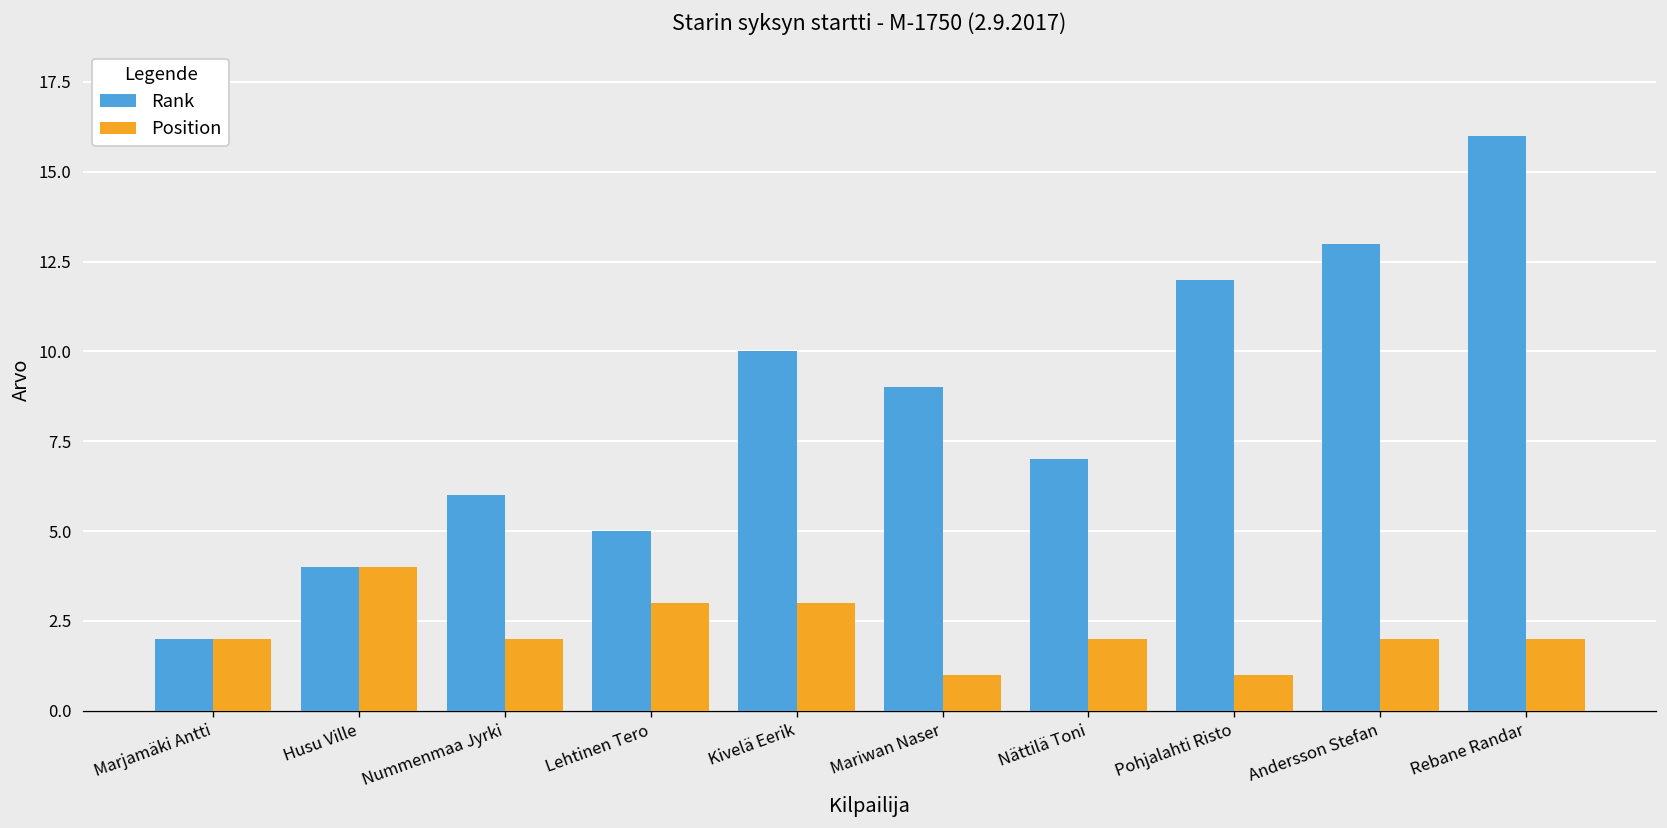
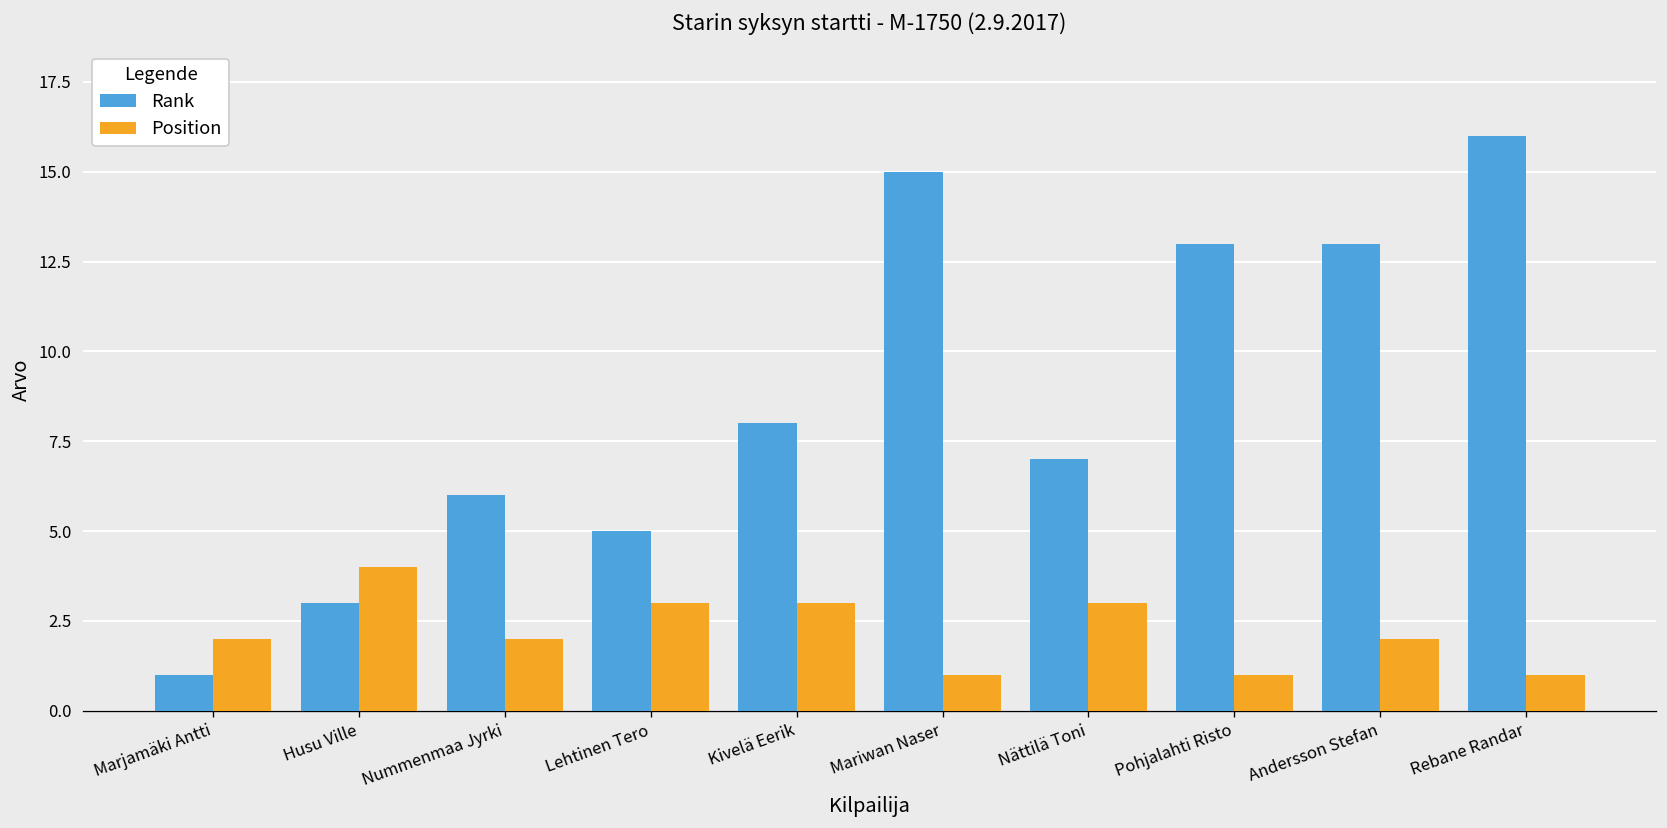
  {
    "Rank": {
-     "Marjamäki Antti": 2,
-     "Husu Ville": 4,
+     "Marjamäki Antti": 1,
+     "Husu Ville": 3,
      "Nummenmaa Jyrki": 6,
      "Lehtinen Tero": 5,
-     "Kivelä Eerik": 10,
-     "Mariwan Naser": 9,
+     "Kivelä Eerik": 8,
+     "Mariwan Naser": 15,
      "Nättilä Toni": 7,
-     "Pohjalahti Risto": 12,
+     "Pohjalahti Risto": 13,
      "Andersson Stefan": 13,
      "Rebane Randar": 16
    },
    "Position": {
      "Marjamäki Antti": 2,
      "Husu Ville": 4,
      "Nummenmaa Jyrki": 2,
      "Lehtinen Tero": 3,
      "Kivelä Eerik": 3,
      "Mariwan Naser": 1,
-     "Nättilä Toni": 2,
+     "Nättilä Toni": 3,
      "Pohjalahti Risto": 1,
      "Andersson Stefan": 2,
-     "Rebane Randar": 2
+     "Rebane Randar": 1
    }
  }
